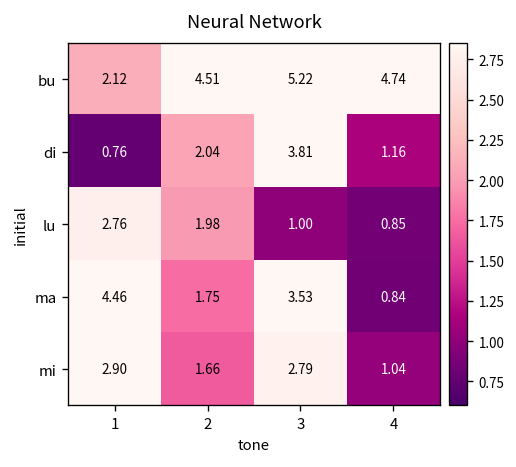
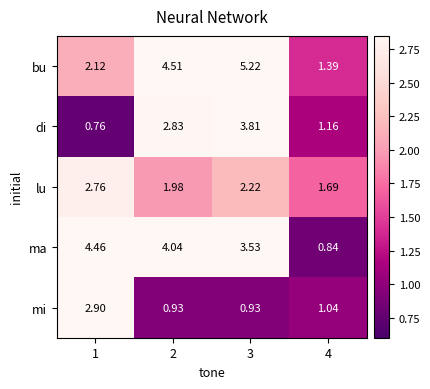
  {
    "bu": {
      "1": 2.12,
      "2": 4.51,
      "3": 5.22,
-     "4": 4.74
+     "4": 1.39
    },
    "di": {
      "1": 0.76,
-     "2": 2.04,
+     "2": 2.83,
      "3": 3.81,
      "4": 1.16
    },
    "lu": {
      "1": 2.76,
      "2": 1.98,
-     "3": 1.00,
-     "4": 0.85
+     "3": 2.22,
+     "4": 1.69
    },
    "ma": {
      "1": 4.46,
-     "2": 1.75,
+     "2": 4.04,
      "3": 3.53,
      "4": 0.84
    },
    "mi": {
      "1": 2.90,
-     "2": 1.66,
-     "3": 2.79,
+     "2": 0.93,
+     "3": 0.93,
      "4": 1.04
    }
  }
